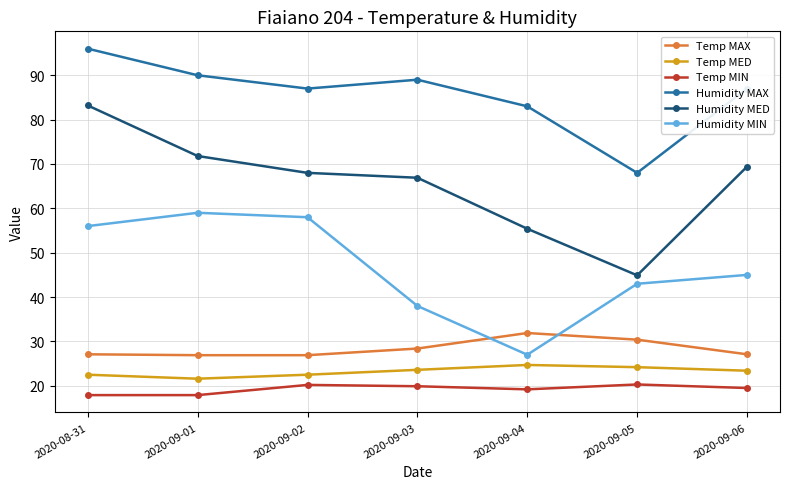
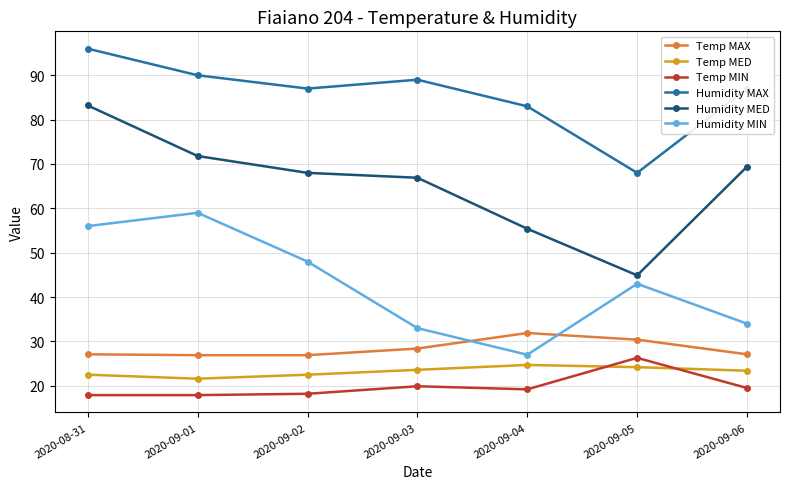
  {
    "Temp MIN": {
      "2020-08-31": 18,
      "2020-09-01": 18,
-     "2020-09-02": 20,
+     "2020-09-02": 18,
      "2020-09-03": 20,
      "2020-09-04": 19,
-     "2020-09-05": 20,
+     "2020-09-05": 26,
      "2020-09-06": 20
    },
    "Humidity MIN": {
      "2020-08-31": 56,
      "2020-09-01": 59,
-     "2020-09-02": 58,
-     "2020-09-03": 38,
+     "2020-09-02": 48,
+     "2020-09-03": 33,
      "2020-09-04": 27,
      "2020-09-05": 43,
-     "2020-09-06": 45
+     "2020-09-06": 34
    }
  }
